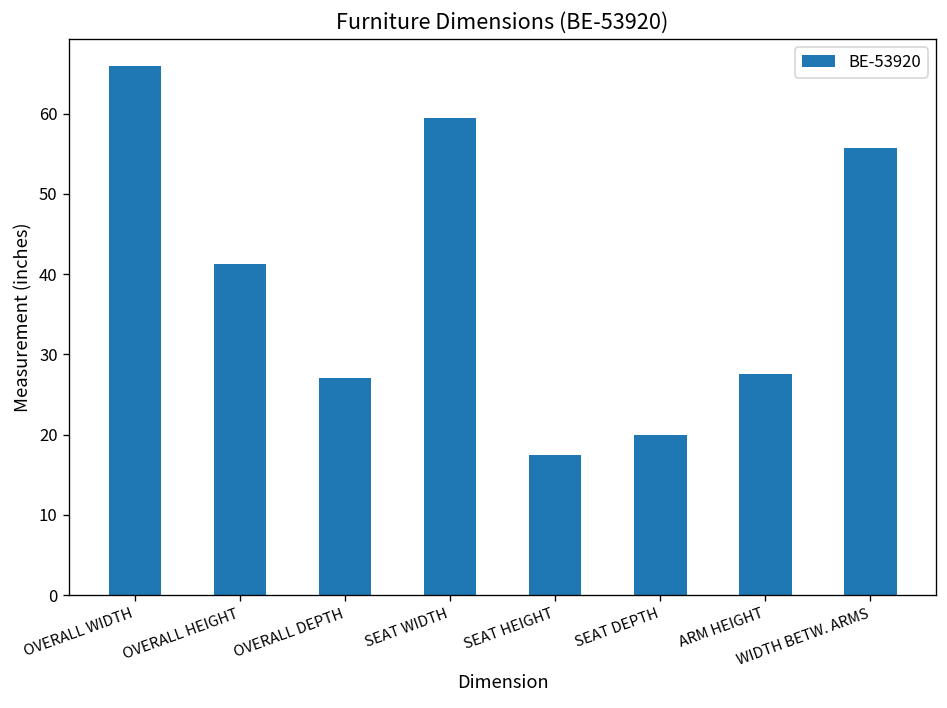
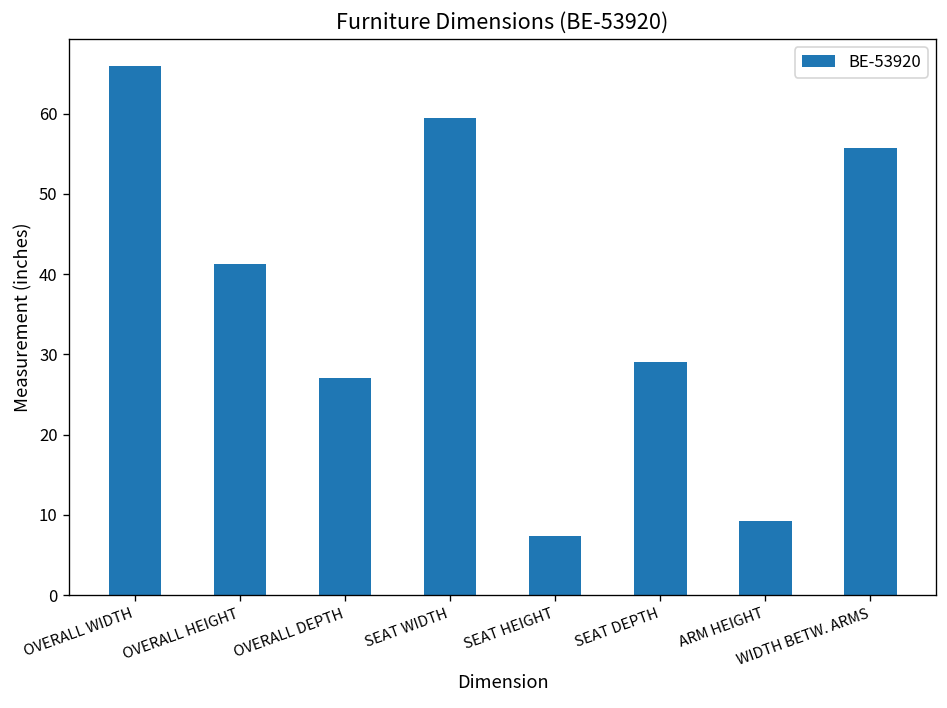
  {
    "OVERALL WIDTH": 66,
    "OVERALL HEIGHT": 41,
    "OVERALL DEPTH": 27,
    "SEAT WIDTH": 59,
-   "SEAT HEIGHT": 18,
-   "SEAT DEPTH": 20,
-   "ARM HEIGHT": 28,
+   "SEAT HEIGHT": 7,
+   "SEAT DEPTH": 29,
+   "ARM HEIGHT": 9,
    "WIDTH BETW. ARMS": 56
  }
